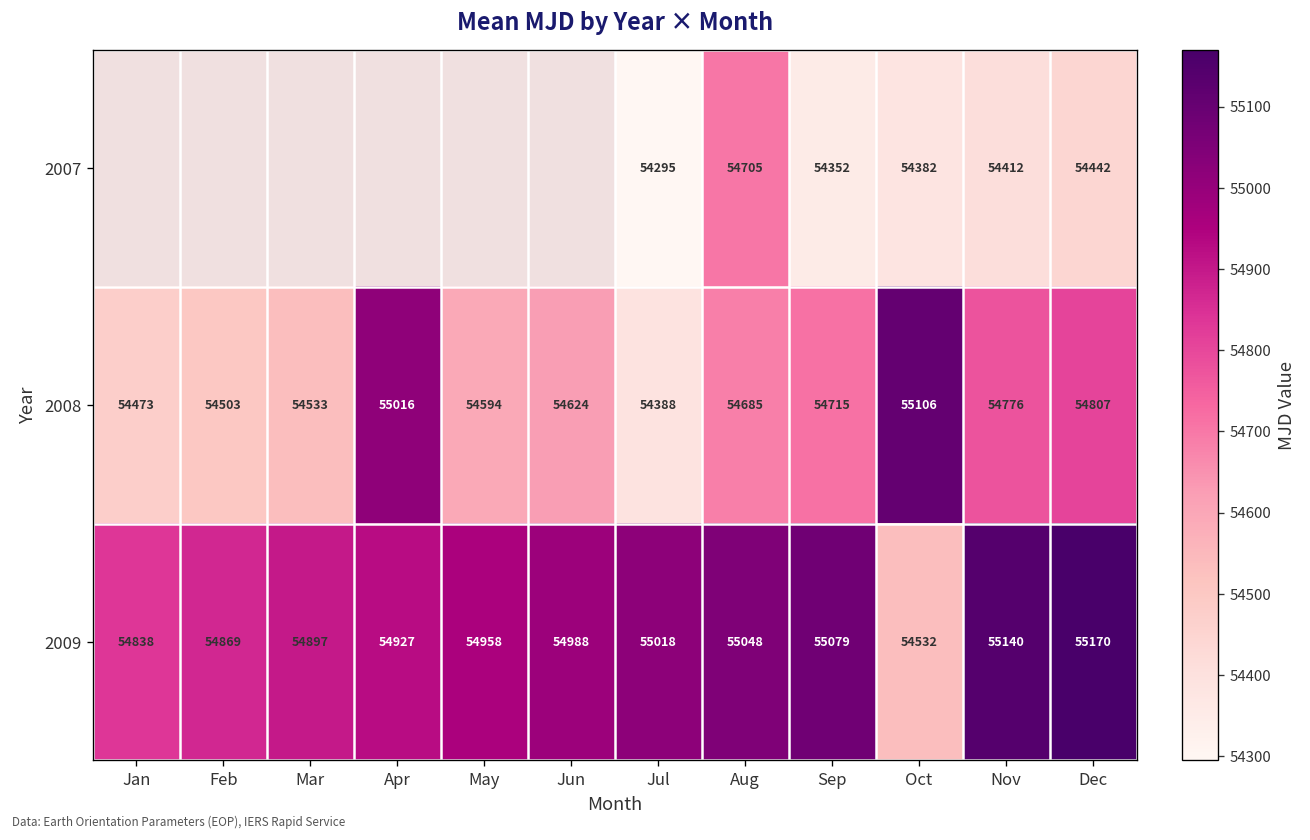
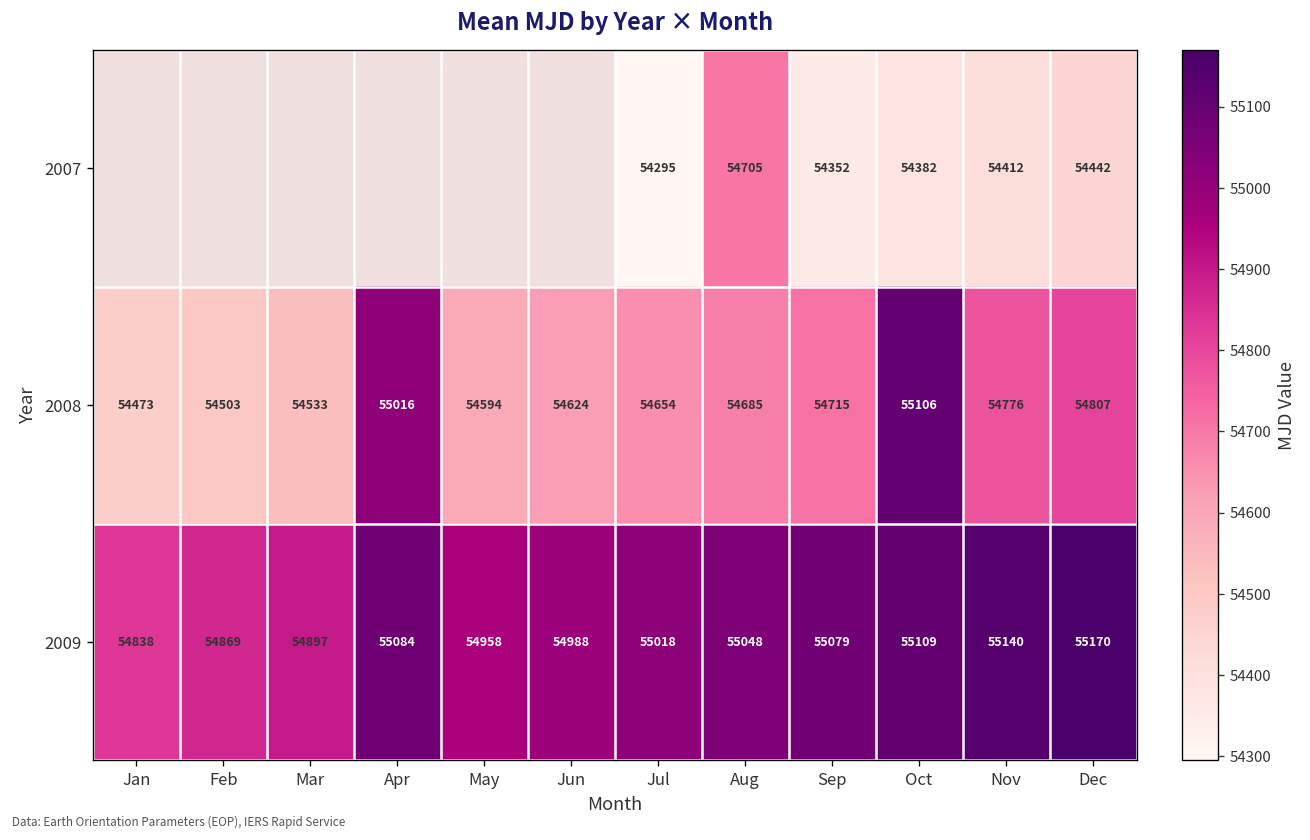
  {
    "2007": {
      "Jul": 54295,
      "Aug": 54705,
      "Sep": 54352,
      "Oct": 54382,
      "Nov": 54412,
      "Dec": 54442
    },
    "2008": {
      "Jan": 54473,
      "Feb": 54503,
      "Mar": 54533,
      "Apr": 55016,
      "May": 54594,
      "Jun": 54624,
-     "Jul": 54388,
+     "Jul": 54654,
      "Aug": 54685,
      "Sep": 54715,
      "Oct": 55106,
      "Nov": 54776,
      "Dec": 54807
    },
    "2009": {
      "Jan": 54838,
      "Feb": 54869,
      "Mar": 54897,
-     "Apr": 54927,
+     "Apr": 55084,
      "May": 54958,
      "Jun": 54988,
      "Jul": 55018,
      "Aug": 55048,
      "Sep": 55079,
-     "Oct": 54532,
+     "Oct": 55109,
      "Nov": 55140,
      "Dec": 55170
    }
  }
